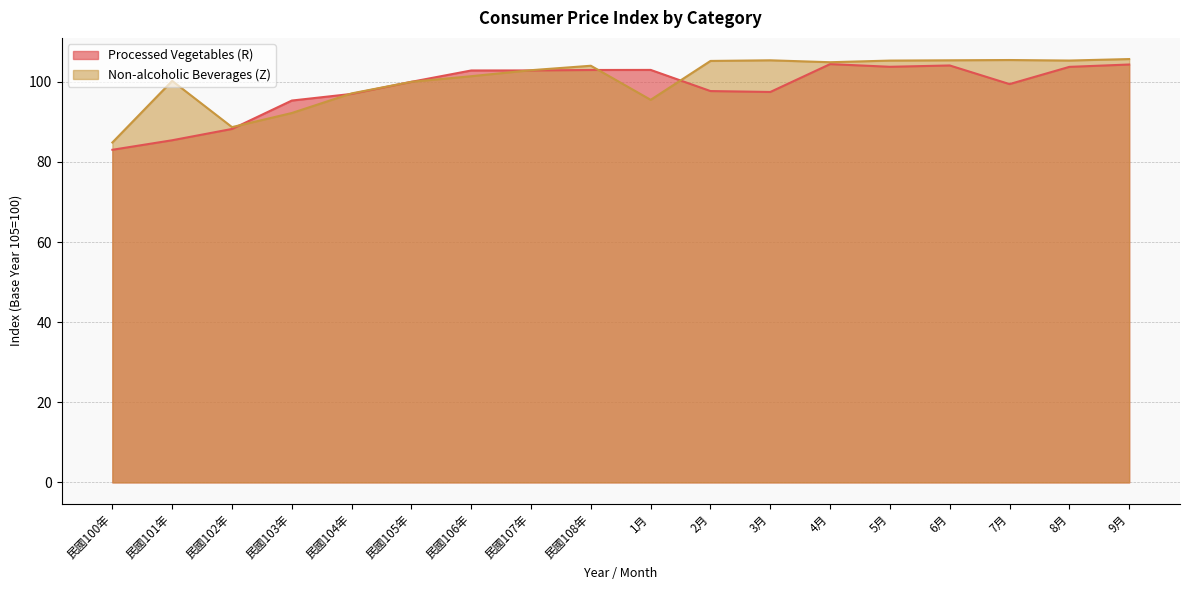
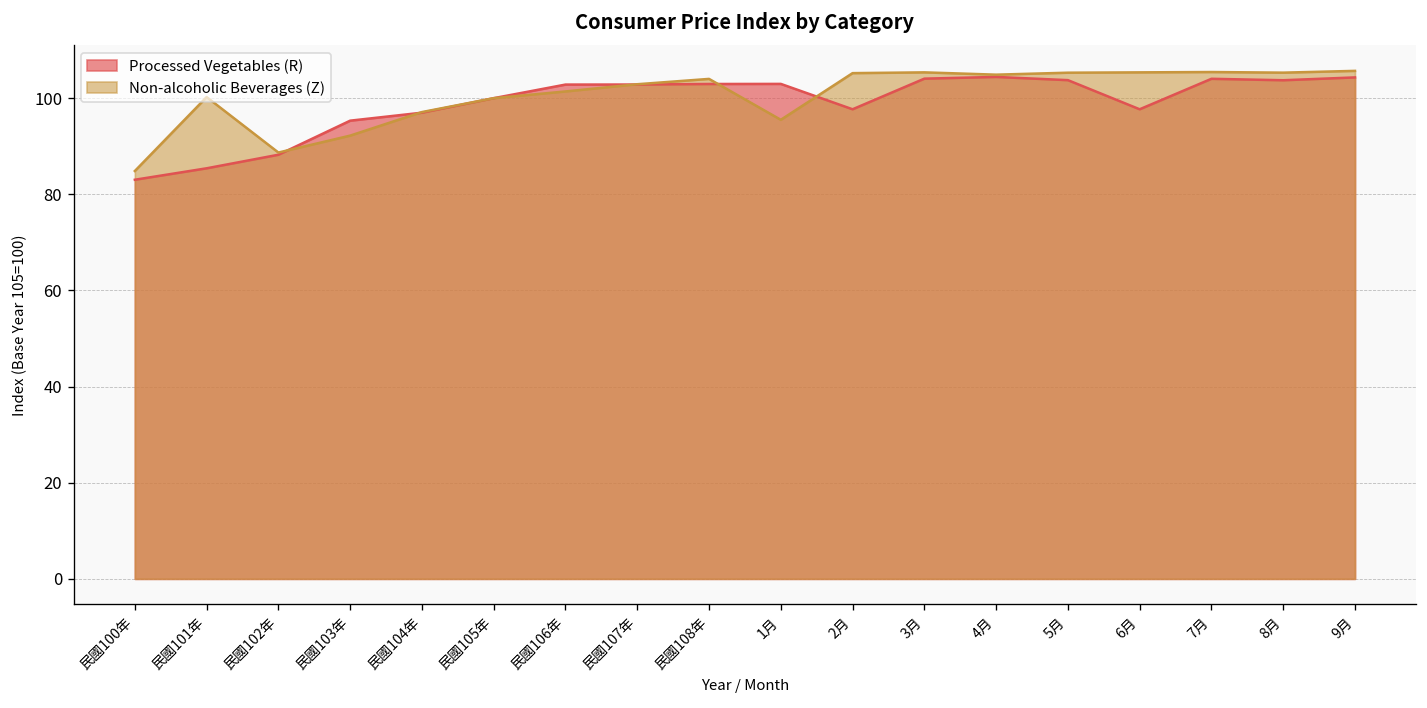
  {
    "Processed Vegetables (R)": {
      "民國100年": 83,
      "民國101年": 85,
      "民國103年": 95,
      "民國106年": 103,
      "民國108年": 103,
      "1月": 103,
      "2月": 98,
-     "3月": 97,
+     "3月": 104,
      "5月": 104,
-     "6月": 104,
-     "7月": 99,
+     "6月": 98,
+     "7月": 104,
      "8月": 104,
      "9月": 104
    },
    "Non-alcoholic Beverages (Z)": {
      "民國100年": 85,
      "民國103年": 92,
      "民國106年": 101,
      "民國108年": 104,
      "1月": 96,
      "2月": 105,
      "3月": 105,
      "5月": 105,
      "6月": 105,
      "7月": 105,
      "8月": 105,
      "9月": 106
    }
  }
